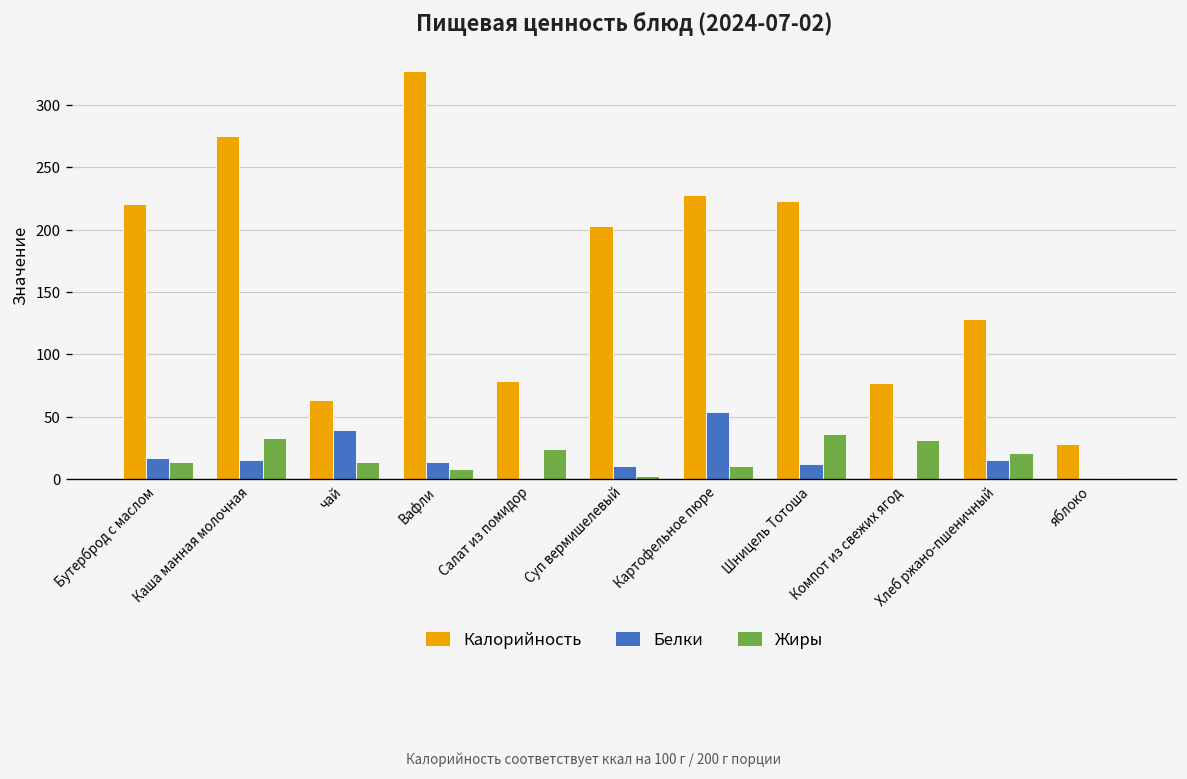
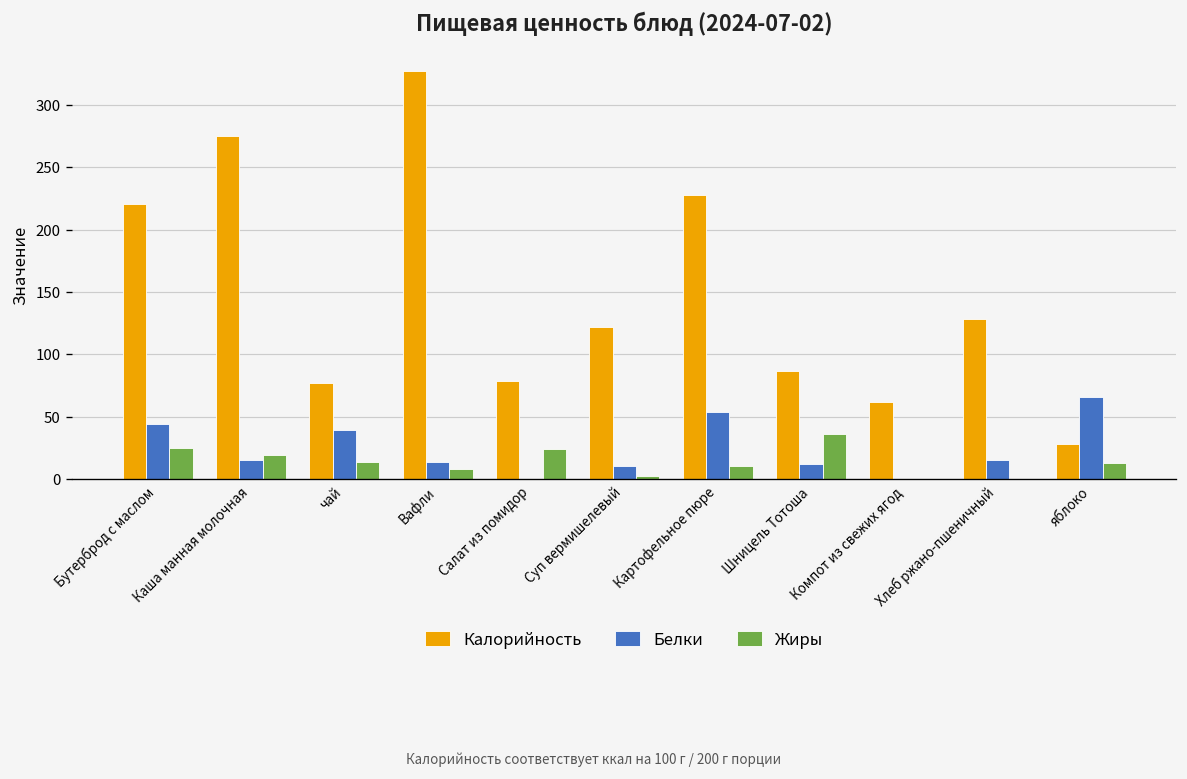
  {
    "Калорийность": {
      "Бутерброд с маслом": 220,
      "Каша манная молочная": 275,
-     "чай": 64,
+     "чай": 77,
      "Вафли": 327,
      "Салат из помидор": 79,
-     "Суп вермишелевый": 203,
+     "Суп вермишелевый": 122,
      "Картофельное пюре": 228,
-     "Шницель Тотоша": 223,
-     "Компот из свежих ягод": 77,
+     "Шницель Тотоша": 87,
+     "Компот из свежих ягод": 62,
      "Хлеб ржано-пшеничный": 128,
      "яблоко": 28
    },
    "Белки": {
-     "Бутерброд с маслом": 17,
+     "Бутерброд с маслом": 44,
      "Каша манная молочная": 15,
      "чай": 39,
      "Вафли": 14,
      "Суп вермишелевый": 11,
      "Картофельное пюре": 54,
      "Шницель Тотоша": 12,
      "Хлеб ржано-пшеничный": 15,
-     "яблоко": 1
+     "яблоко": 66
    },
    "Жиры": {
-     "Бутерброд с маслом": 14,
-     "Каша манная молочная": 33,
+     "Бутерброд с маслом": 25,
+     "Каша манная молочная": 19,
      "чай": 13,
      "Вафли": 8,
      "Салат из помидор": 24,
      "Суп вермишелевый": 3,
      "Картофельное пюре": 10,
      "Шницель Тотоша": 36,
-     "Компот из свежих ягод": 31,
-     "Хлеб ржано-пшеничный": 21,
-     "яблоко": 1
+     "Компот из свежих ягод": 0,
+     "Хлеб ржано-пшеничный": 0,
+     "яблоко": 13
    }
  }
